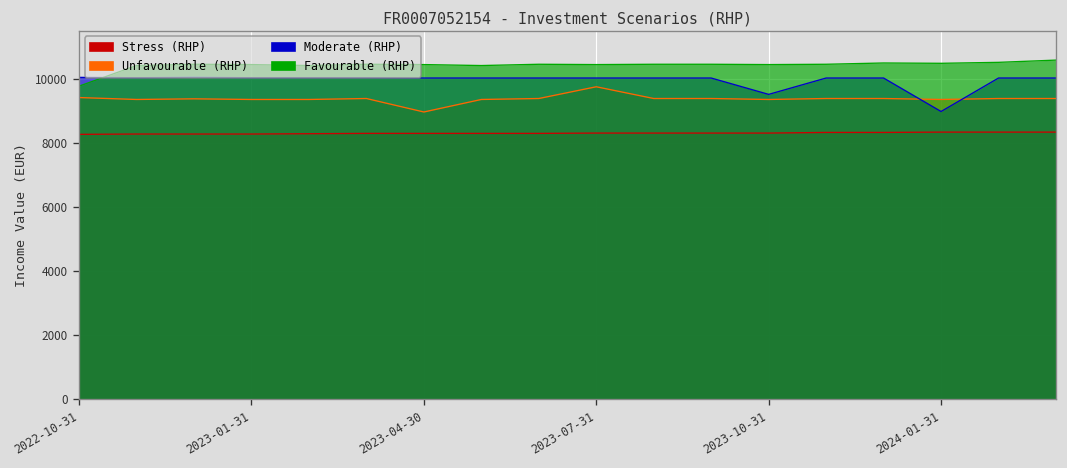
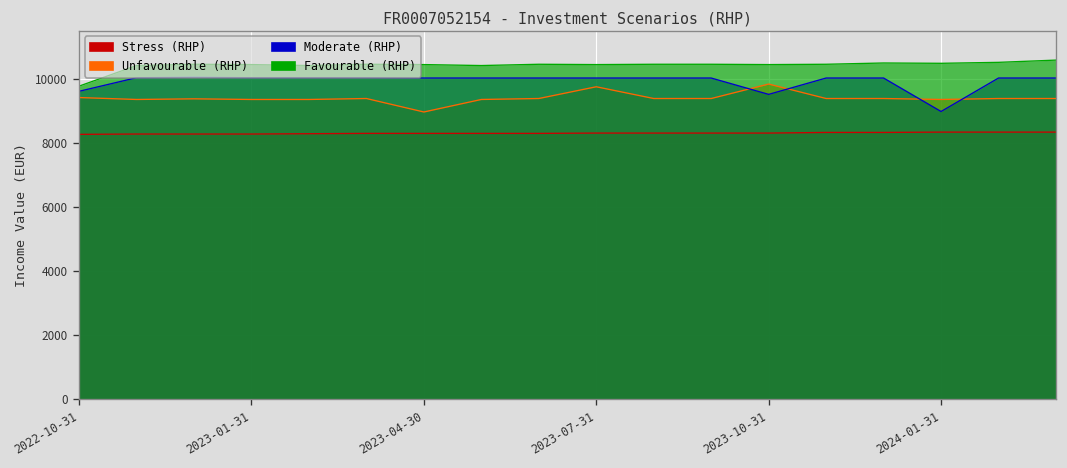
  {
    "Stress (RHP)": {
      "2022-10-31": 8300,
      "2023-01-31": 8300,
      "2023-04-30": 8300,
      "2023-07-31": 8300,
      "2023-10-31": 8300,
      "2024-01-31": 8300
    },
    "Unfavourable (RHP)": {
      "2022-10-31": 9400,
      "2023-01-31": 9400,
      "2023-04-30": 9000,
      "2023-07-31": 9700,
-     "2023-10-31": 9400,
+     "2023-10-31": 9800,
      "2024-01-31": 9400
    },
    "Moderate (RHP)": {
-     "2022-10-31": 10000,
+     "2022-10-31": 9600,
      "2023-01-31": 10000,
      "2023-04-30": 10000,
      "2023-07-31": 10000,
      "2023-10-31": 9500,
      "2024-01-31": 9000
    },
    "Favourable (RHP)": {
      "2022-10-31": 9800,
      "2023-04-30": 10400,
      "2023-07-31": 10400,
      "2023-10-31": 10400,
      "2024-01-31": 10500
    }
  }
